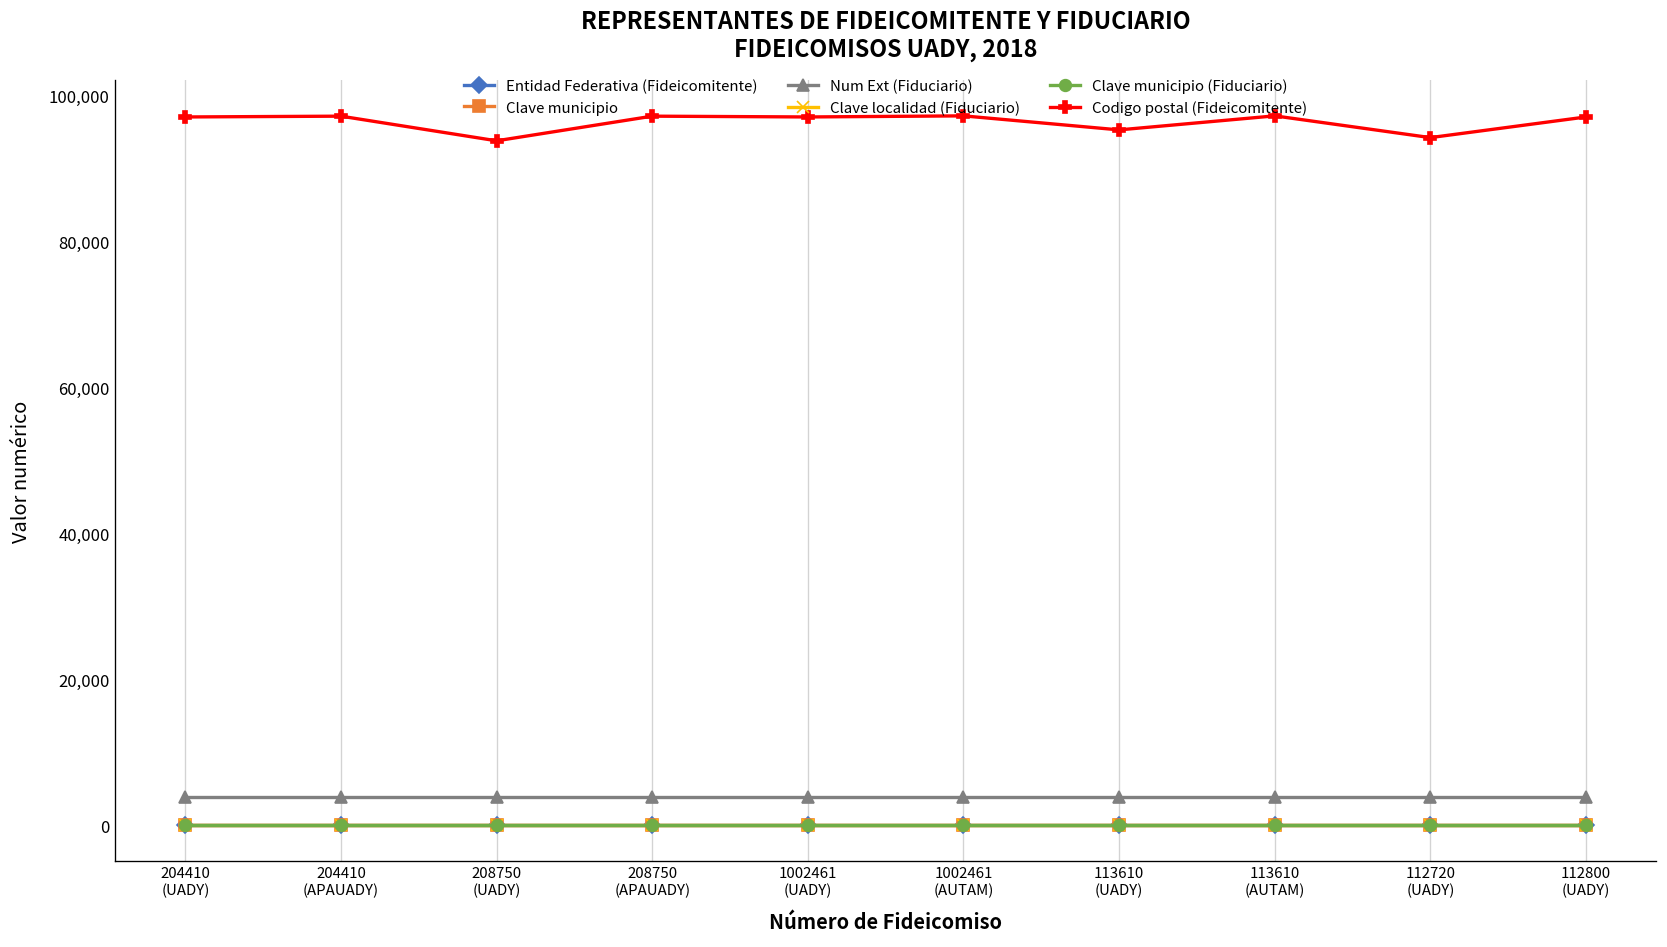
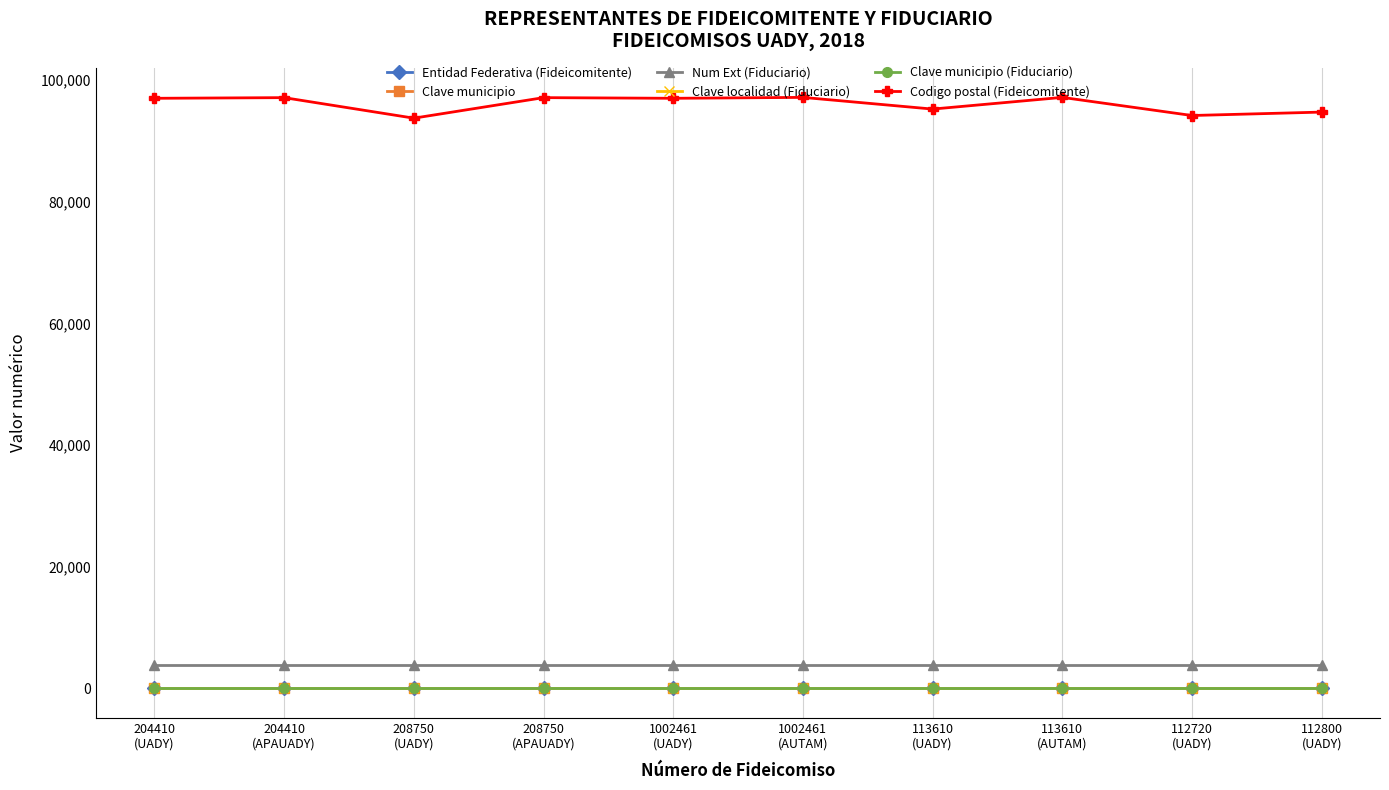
  {
    "Clave municipio (Fiduciario)": {
      "204410 (UADY)": "0",
      "204410 (APAUADY)": "0",
      "208750 (UADY)": "0",
      "208750 (APAUADY)": "0",
      "1002461 (UADY)": "0",
      "1002461 (AUTAM)": "0",
      "113610 (UADY)": "0",
      "113610 (AUTAM)": "0",
      "112720 (UADY)": "0",
      "112800 (UADY)": "0"
    },
    "Num Ext (Fiduciario)": {
      "204410 (UADY)": "4,000",
      "204410 (APAUADY)": "4,000",
      "208750 (UADY)": "4,000",
      "208750 (APAUADY)": "4,000",
      "1002461 (UADY)": "4,000",
      "1002461 (AUTAM)": "4,000",
      "113610 (UADY)": "4,000",
      "113610 (AUTAM)": "4,000",
      "112720 (UADY)": "4,000",
      "112800 (UADY)": "4,000"
    },
    "Codigo postal (Fideicomitente)": {
      "204410 (UADY)": "97,000",
      "204410 (APAUADY)": "97,000",
      "208750 (UADY)": "94,000",
      "208750 (APAUADY)": "97,000",
      "1002461 (UADY)": "97,000",
      "1002461 (AUTAM)": "97,000",
      "113610 (UADY)": "95,000",
      "113610 (AUTAM)": "97,000",
      "112720 (UADY)": "94,000",
-     "112800 (UADY)": "97,000"
+     "112800 (UADY)": "95,000"
    }
  }
